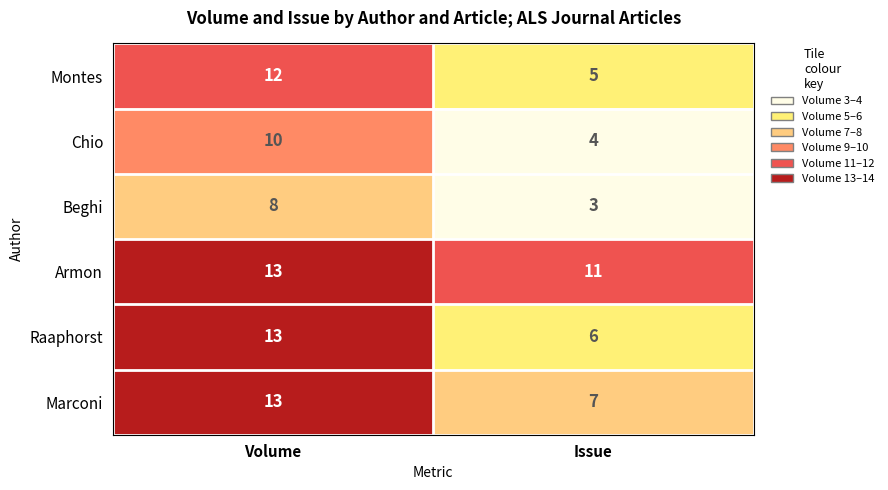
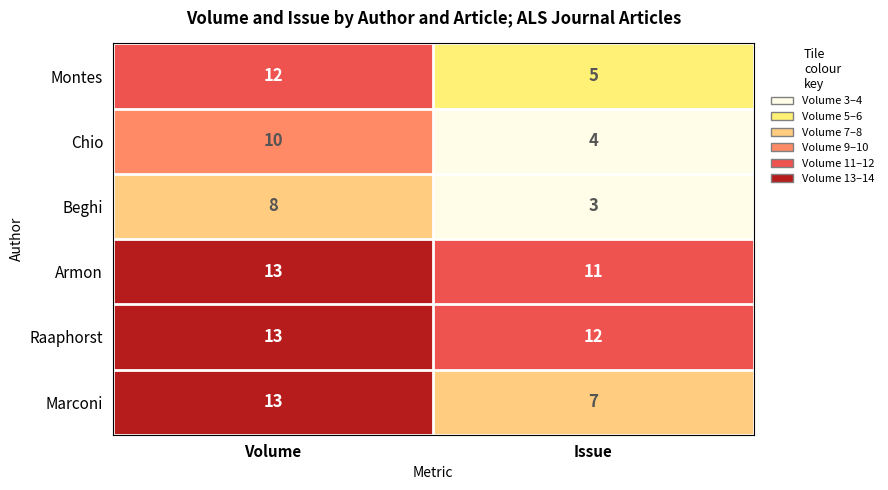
  {
    "Montes": {
      "Volume": 12,
      "Issue": 5
    },
    "Chio": {
      "Volume": 10,
      "Issue": 4
    },
    "Beghi": {
      "Volume": 8,
      "Issue": 3
    },
    "Armon": {
      "Volume": 13,
      "Issue": 11
    },
    "Raaphorst": {
      "Volume": 13,
-     "Issue": 6
+     "Issue": 12
    },
    "Marconi": {
      "Volume": 13,
      "Issue": 7
    }
  }
